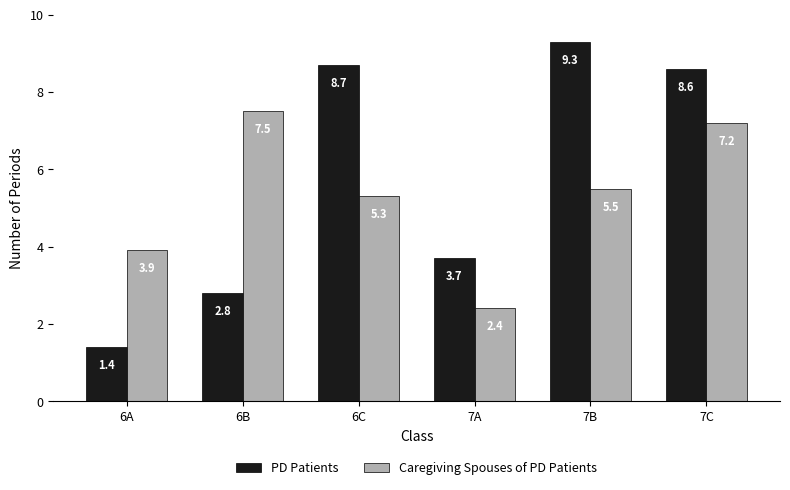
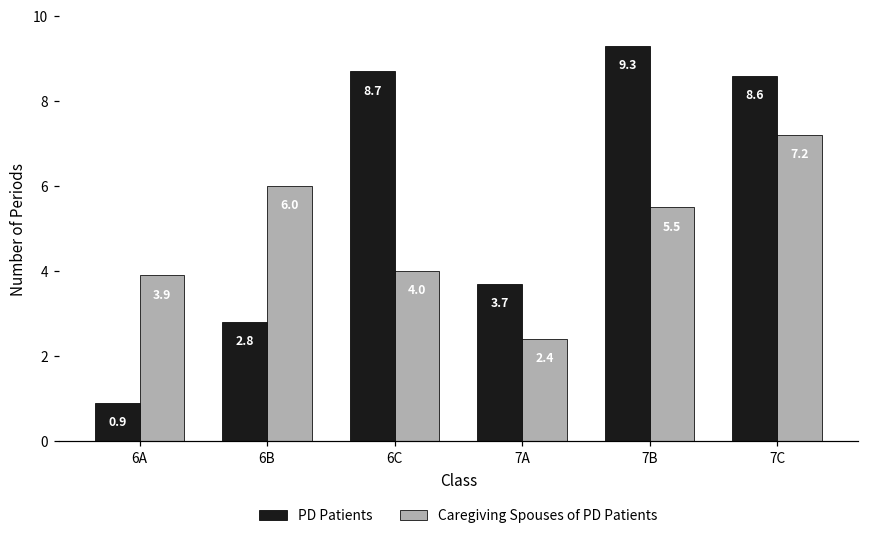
  {
    "PD Patients": {
-     "6A": 1.4,
+     "6A": 0.9,
      "6B": 2.8,
      "6C": 8.7,
      "7A": 3.7,
      "7B": 9.3,
      "7C": 8.6
    },
    "Caregiving Spouses of PD Patients": {
      "6A": 3.9,
-     "6B": 7.5,
-     "6C": 5.3,
+     "6B": 6.0,
+     "6C": 4.0,
      "7A": 2.4,
      "7B": 5.5,
      "7C": 7.2
    }
  }
